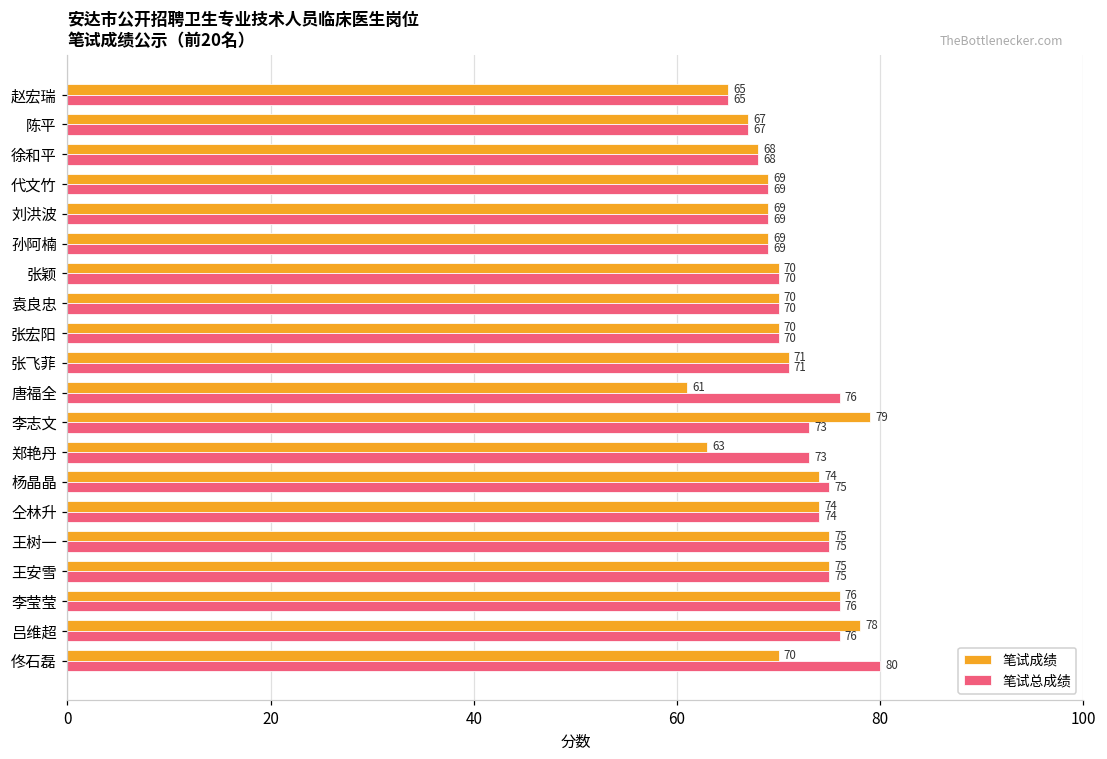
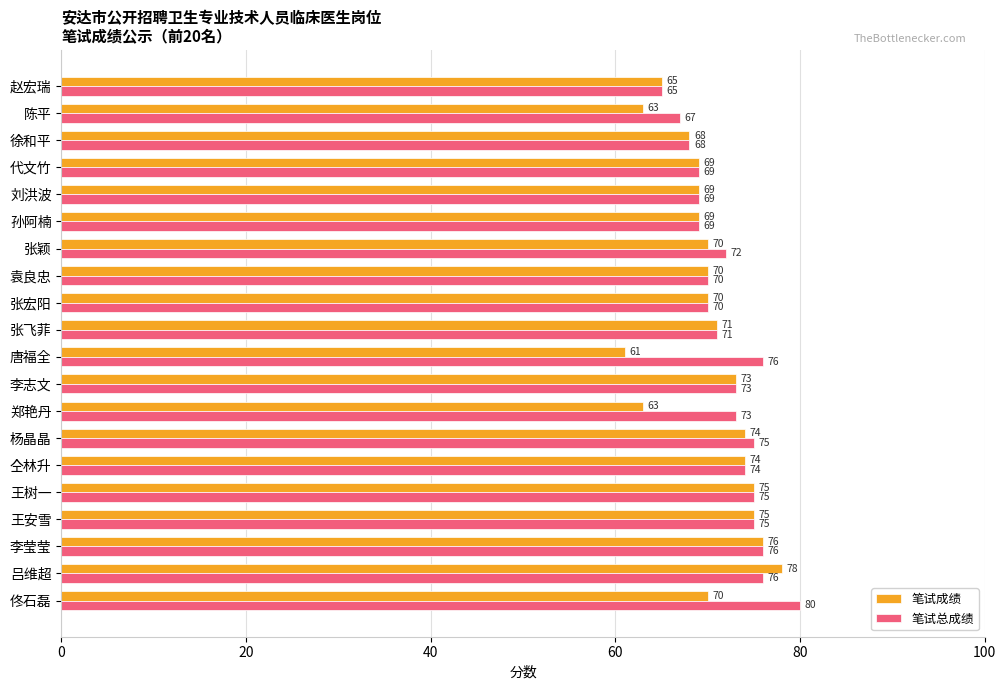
  {
    "笔试成绩": {
      "赵宏瑞": 65,
-     "陈平": 67,
+     "陈平": 63,
      "徐和平": 68,
      "代文竹": 69,
      "刘洪波": 69,
      "孙阿楠": 69,
      "张颖": 70,
      "袁良忠": 70,
      "张宏阳": 70,
      "张飞菲": 71,
      "唐福全": 61,
-     "李志文": 79,
+     "李志文": 73,
      "郑艳丹": 63,
      "杨晶晶": 74,
      "仝林升": 74,
      "王树一": 75,
      "王安雪": 75,
      "李莹莹": 76,
      "吕维超": 78,
      "佟石磊": 70
    },
    "笔试总成绩": {
      "赵宏瑞": 65,
      "陈平": 67,
      "徐和平": 68,
      "代文竹": 69,
      "刘洪波": 69,
      "孙阿楠": 69,
-     "张颖": 70,
+     "张颖": 72,
      "袁良忠": 70,
      "张宏阳": 70,
      "张飞菲": 71,
      "唐福全": 76,
      "李志文": 73,
      "郑艳丹": 73,
      "杨晶晶": 75,
      "仝林升": 74,
      "王树一": 75,
      "王安雪": 75,
      "李莹莹": 76,
      "吕维超": 76,
      "佟石磊": 80
    }
  }
